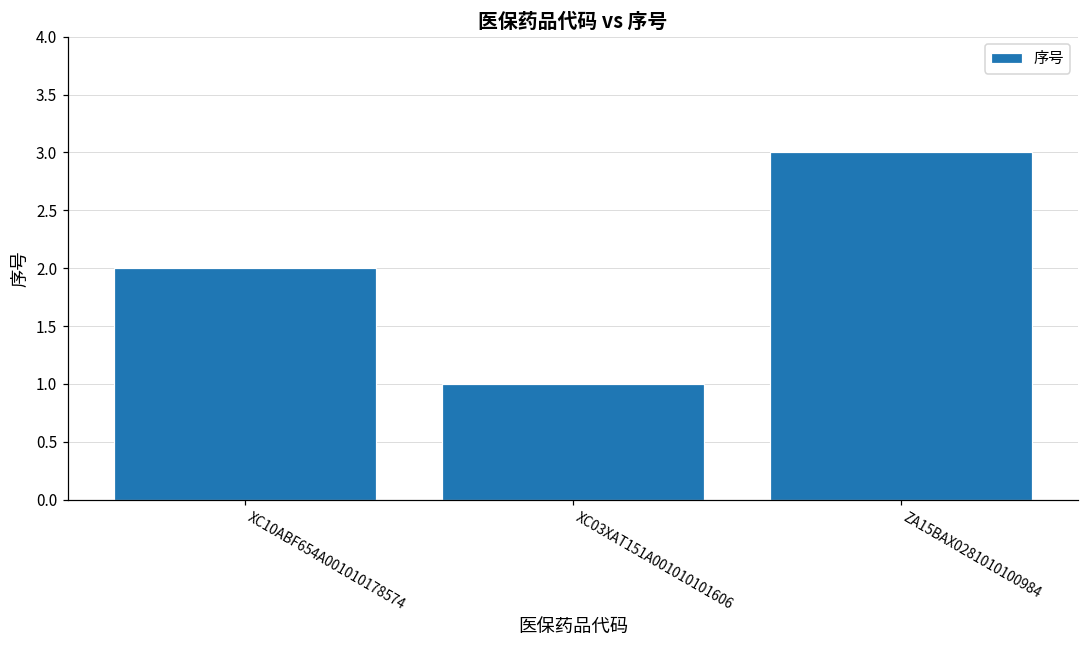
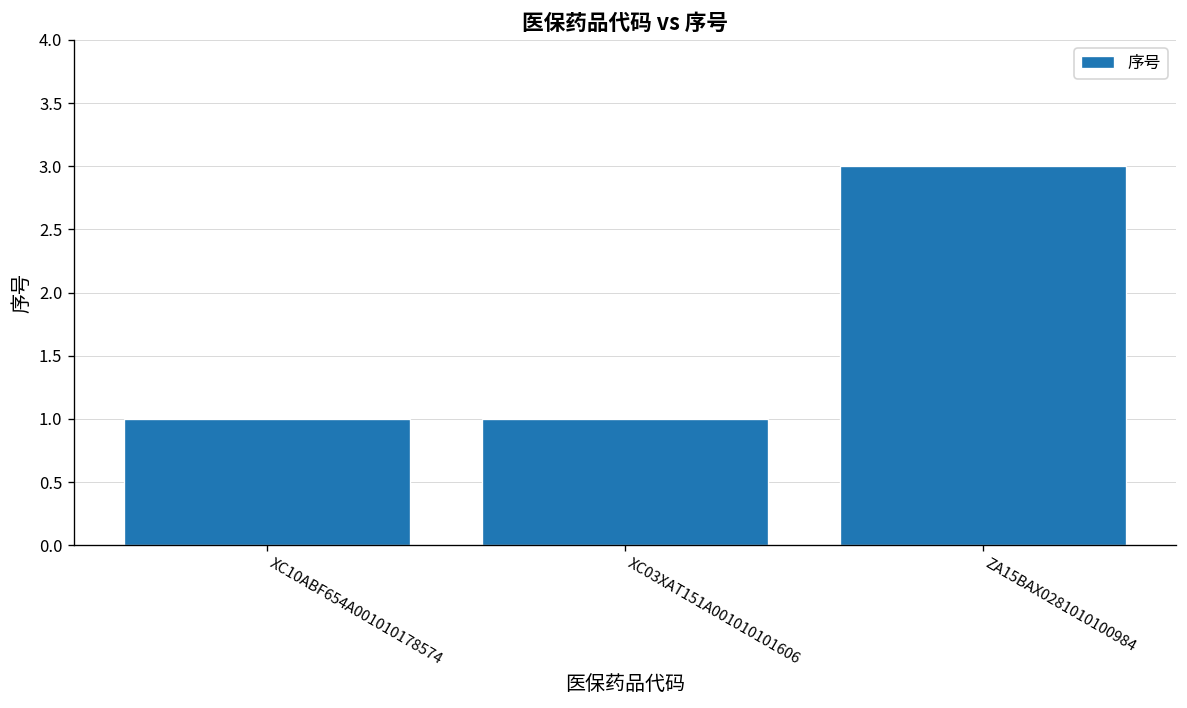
  {
-   "XC10ABF654A001010178574": 2,
+   "XC10ABF654A001010178574": 1,
    "XC03XAT151A001010101606": 1,
    "ZA15BAX0281010100984": 3
  }
